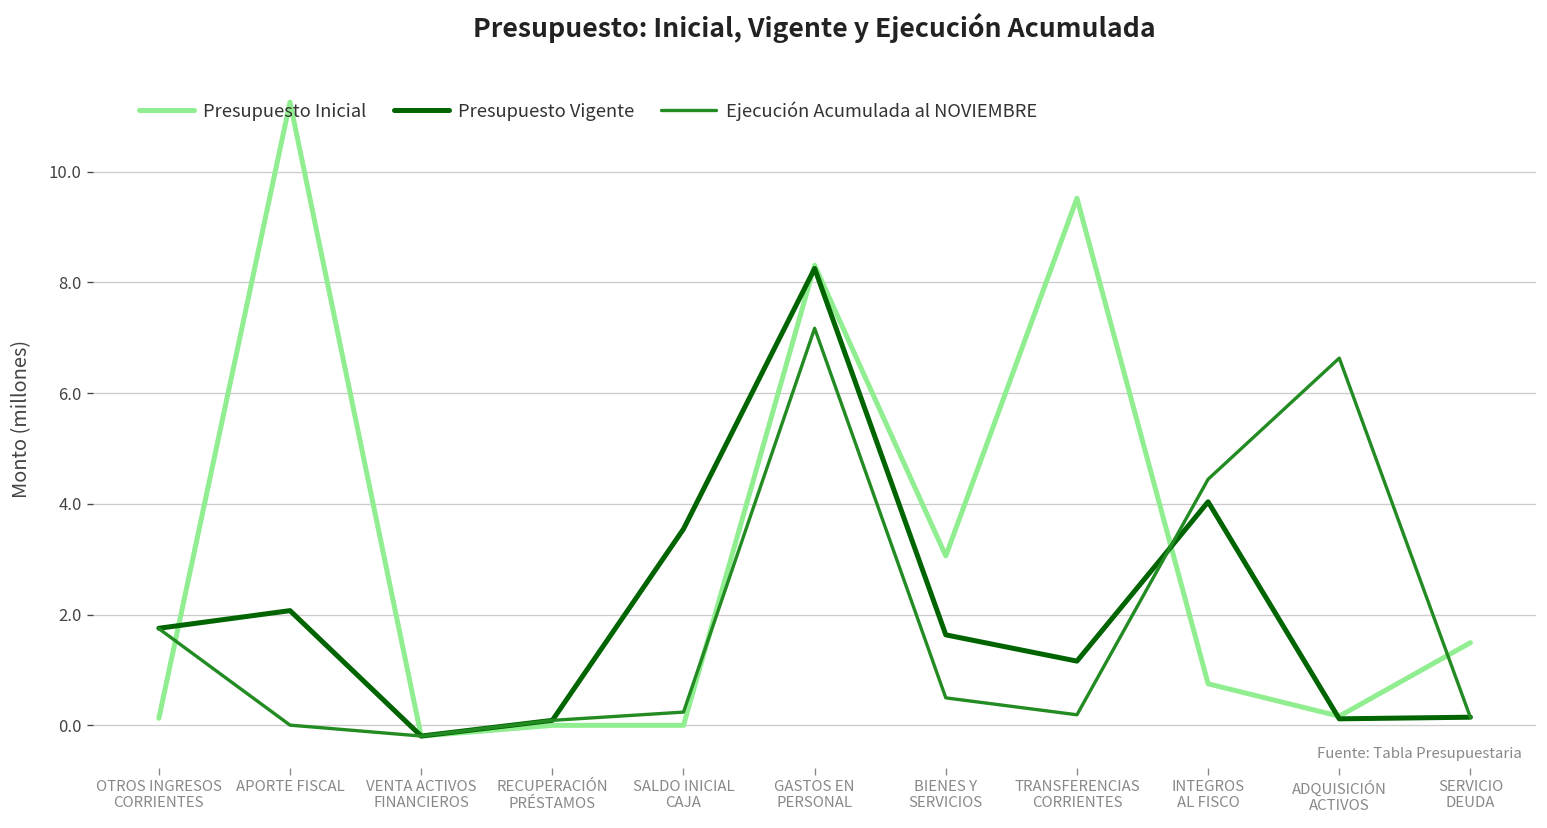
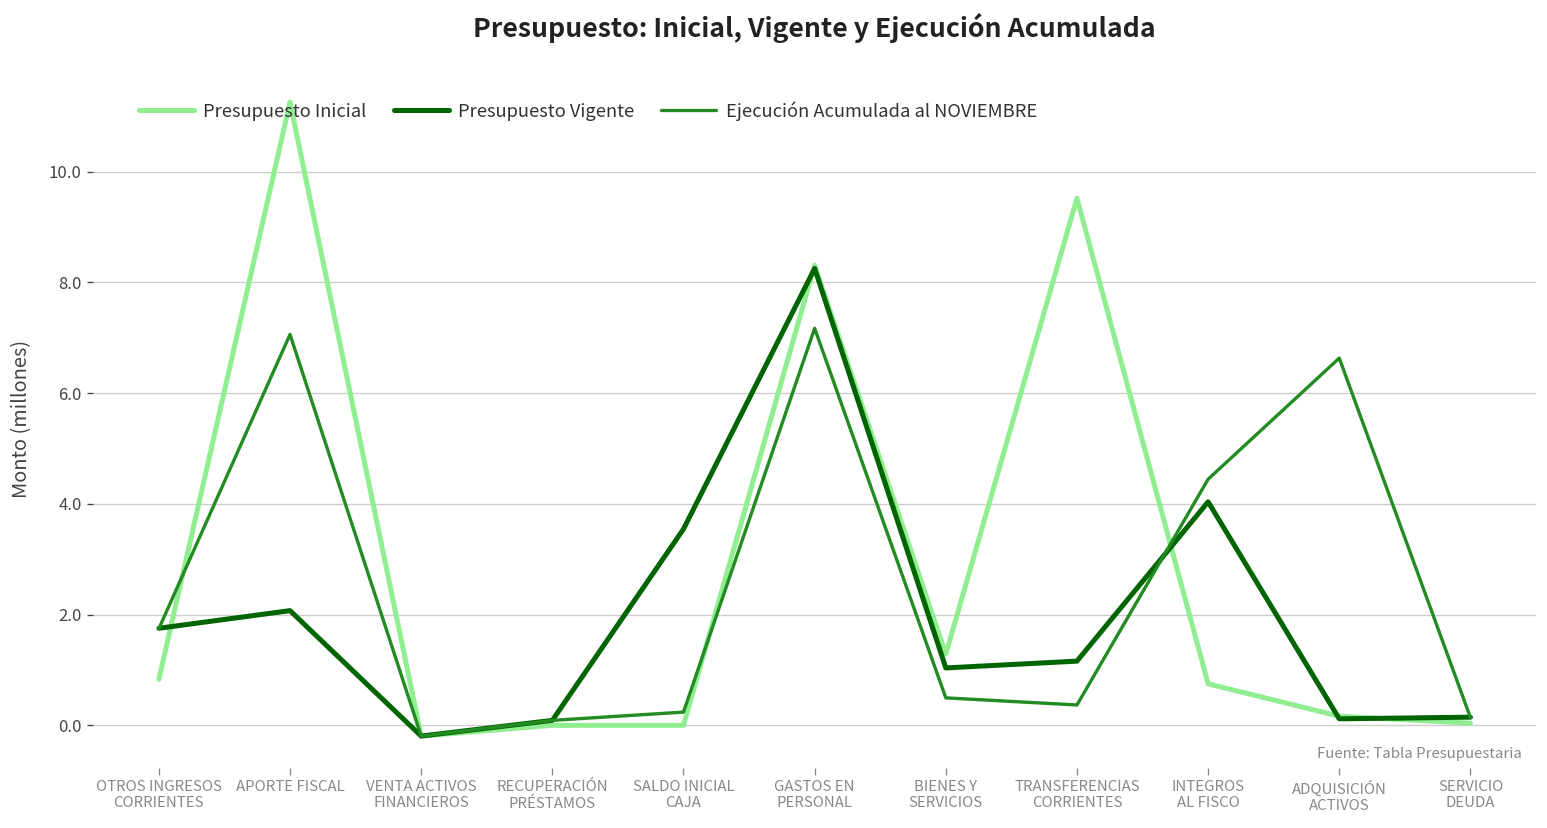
  {
    "Presupuesto Inicial": {
-     "OTROS INGRESOS CORRIENTES": 0.1,
+     "OTROS INGRESOS CORRIENTES": 0.8,
      "APORTE FISCAL": 11.3,
      "RECUPERACIÓN PRÉSTAMOS": 0.0,
      "SALDO INICIAL CAJA": 0.0,
      "GASTOS EN PERSONAL": 8.3,
-     "BIENES Y SERVICIOS": 3.1,
+     "BIENES Y SERVICIOS": 1.3,
      "TRANSFERENCIAS CORRIENTES": 9.5,
      "INTEGROS AL FISCO": 0.8,
-     "SERVICIO DEUDA": 1.5
+     "SERVICIO DEUDA": 0.0
    },
    "Presupuesto Vigente": {
      "APORTE FISCAL": 2.1,
      "SALDO INICIAL CAJA": 3.5,
      "GASTOS EN PERSONAL": 8.3,
-     "BIENES Y SERVICIOS": 1.6,
+     "BIENES Y SERVICIOS": 1.0,
      "TRANSFERENCIAS CORRIENTES": 1.2,
      "INTEGROS AL FISCO": 4.0
    },
    "Ejecución Acumulada al NOVIEMBRE": {
-     "APORTE FISCAL": 0.0,
+     "APORTE FISCAL": 7.1,
      "SALDO INICIAL CAJA": 0.2,
      "GASTOS EN PERSONAL": 7.2,
      "BIENES Y SERVICIOS": 0.5,
-     "TRANSFERENCIAS CORRIENTES": 0.2,
+     "TRANSFERENCIAS CORRIENTES": 0.4,
      "INTEGROS AL FISCO": 4.4,
      "ADQUISICIÓN ACTIVOS": 6.6
    }
  }
